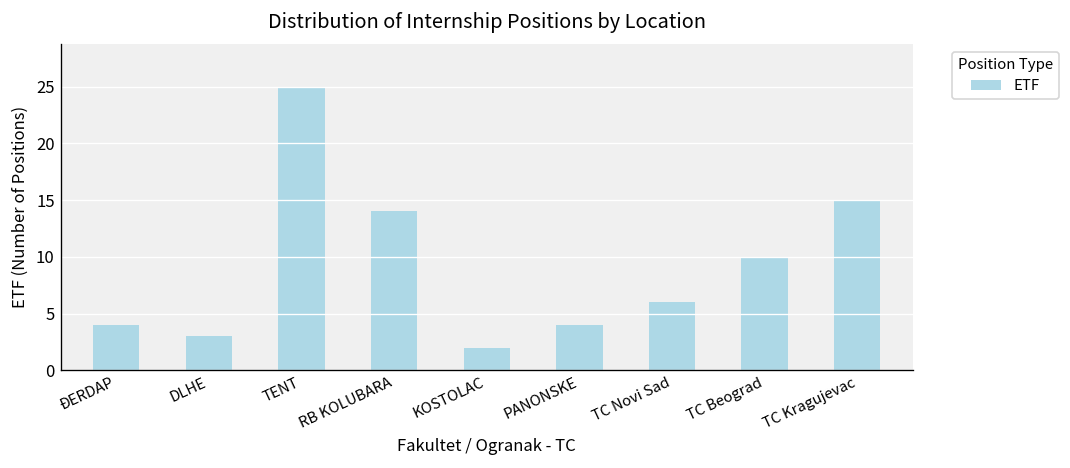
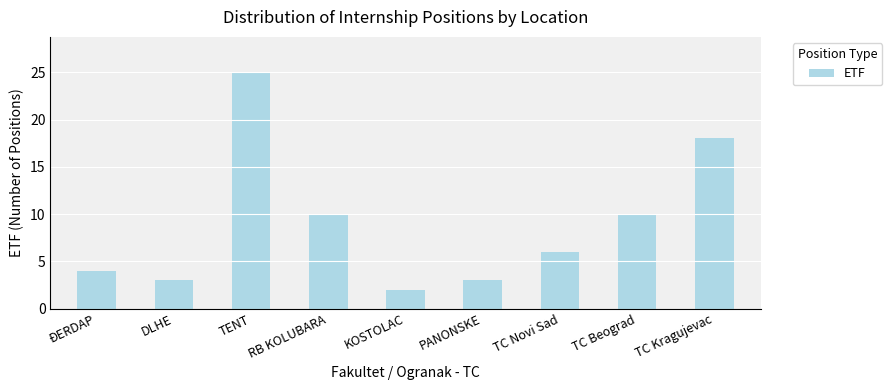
  {
    "ĐERDAP": 4,
    "DLHE": 3,
    "TENT": 25,
-   "RB KOLUBARA": 14,
+   "RB KOLUBARA": 10,
    "KOSTOLAC": 2,
-   "PANONSKE": 4,
+   "PANONSKE": 3,
    "TC Novi Sad": 6,
    "TC Beograd": 10,
-   "TC Kragujevac": 15
+   "TC Kragujevac": 18
  }
